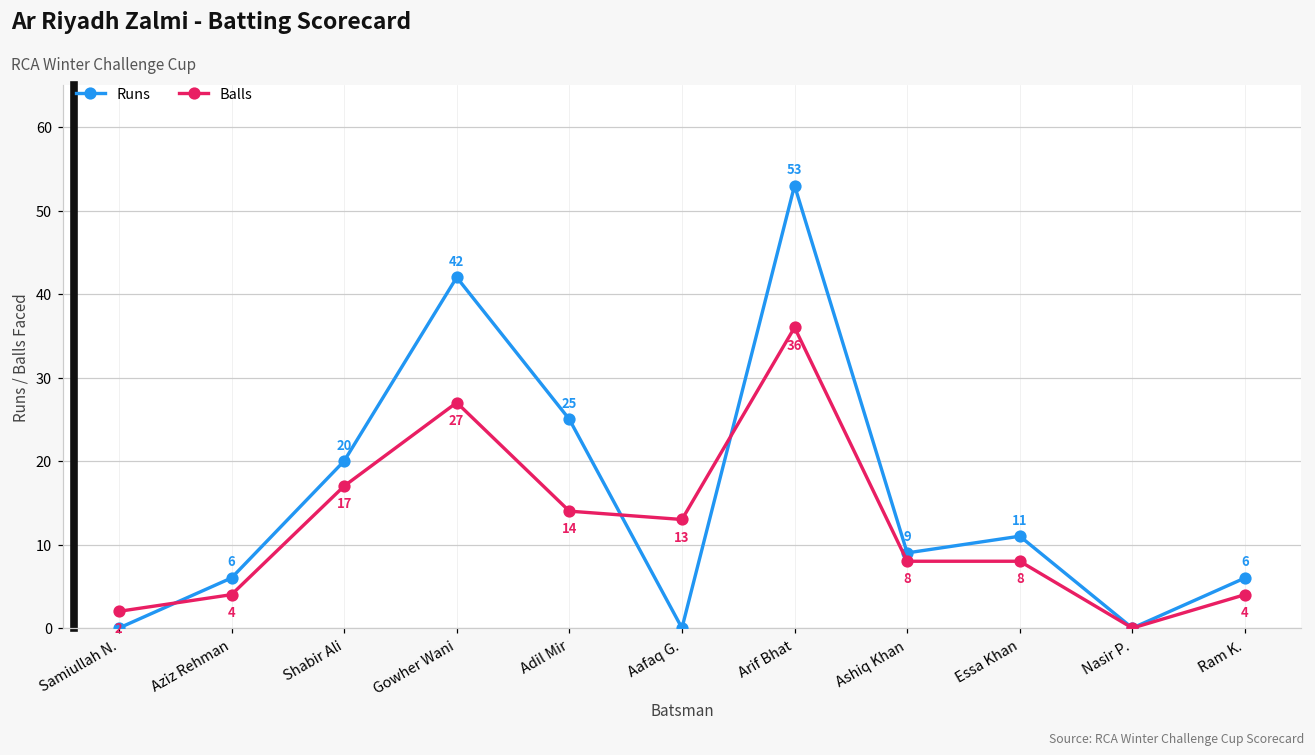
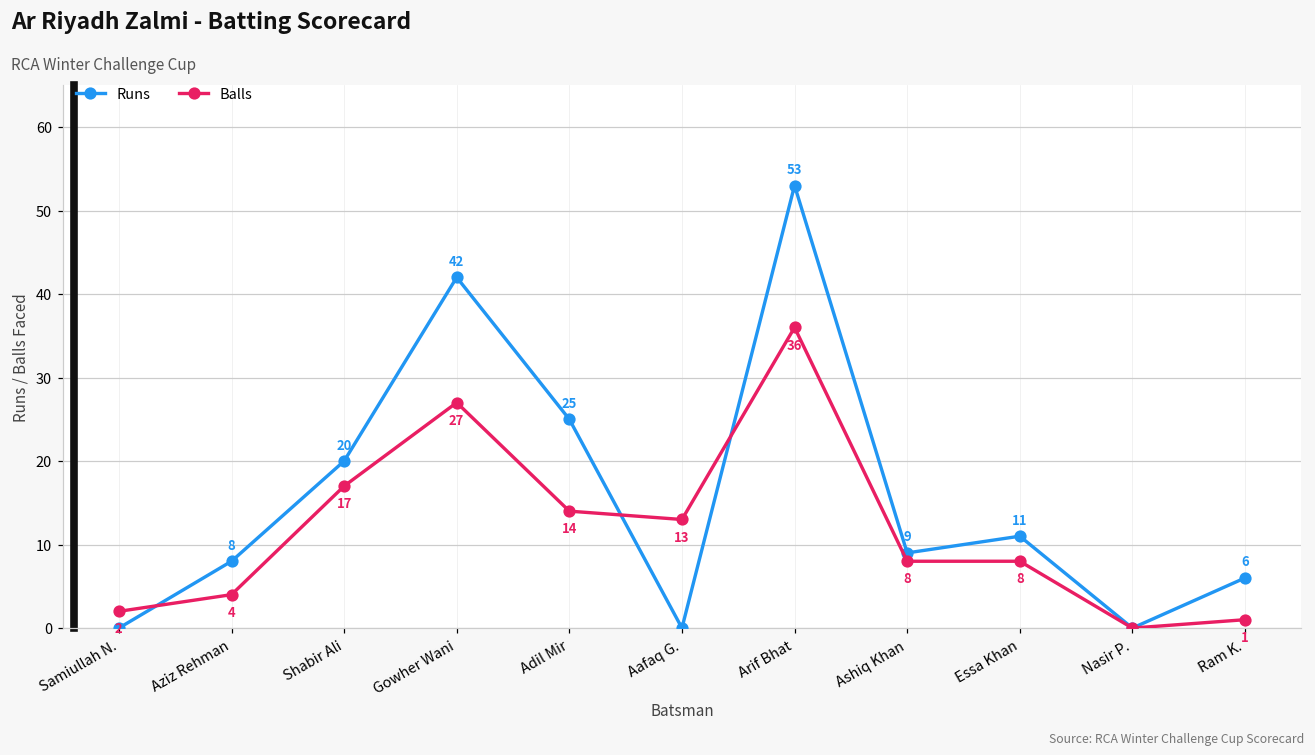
  {
    "Runs": {
-     "Aziz Rehman": 6,
+     "Aziz Rehman": 8,
      "Shabir Ali": 20,
      "Gowher Wani": 42,
      "Adil Mir": 25,
      "Arif Bhat": 53,
      "Ashiq Khan": 9,
      "Essa Khan": 11,
      "Ram K.": 6
    },
    "Balls": {
      "Aziz Rehman": 4,
      "Shabir Ali": 17,
      "Gowher Wani": 27,
      "Adil Mir": 14,
      "Aafaq G.": 13,
      "Arif Bhat": 36,
      "Ashiq Khan": 8,
      "Essa Khan": 8,
-     "Ram K.": 4
+     "Ram K.": 1
    }
  }
